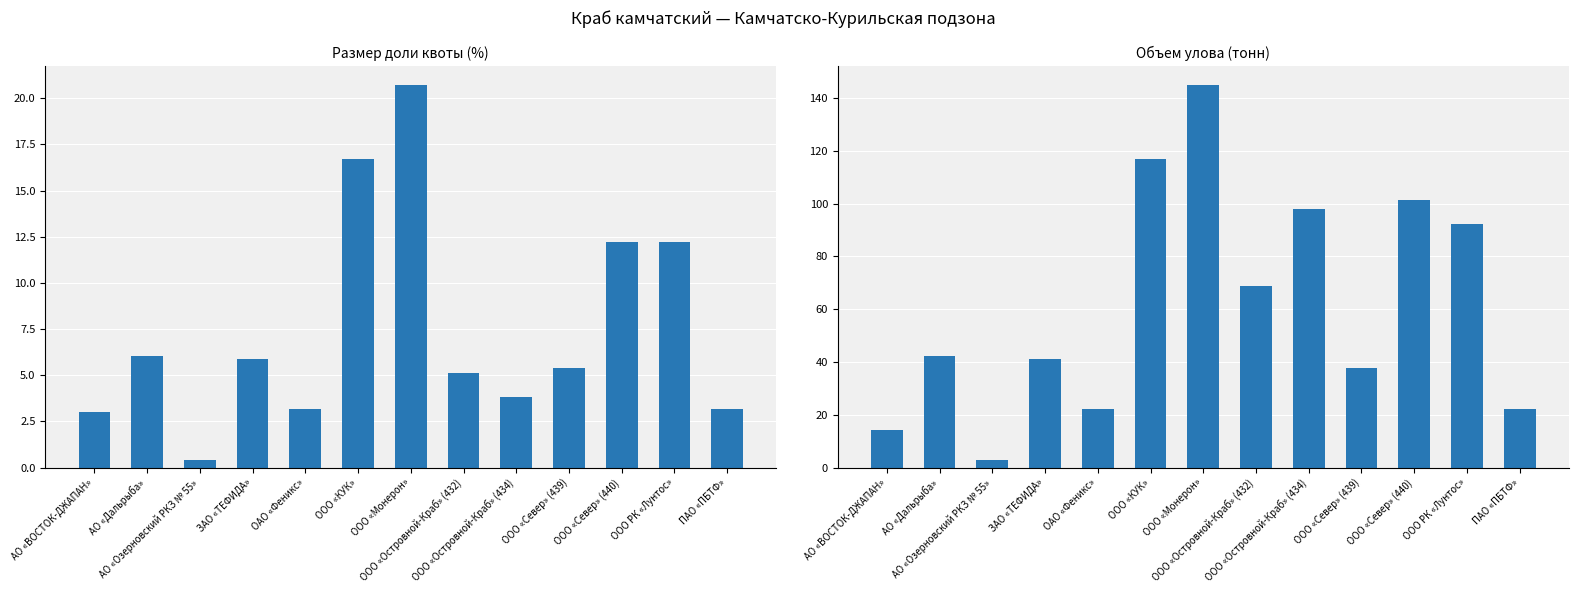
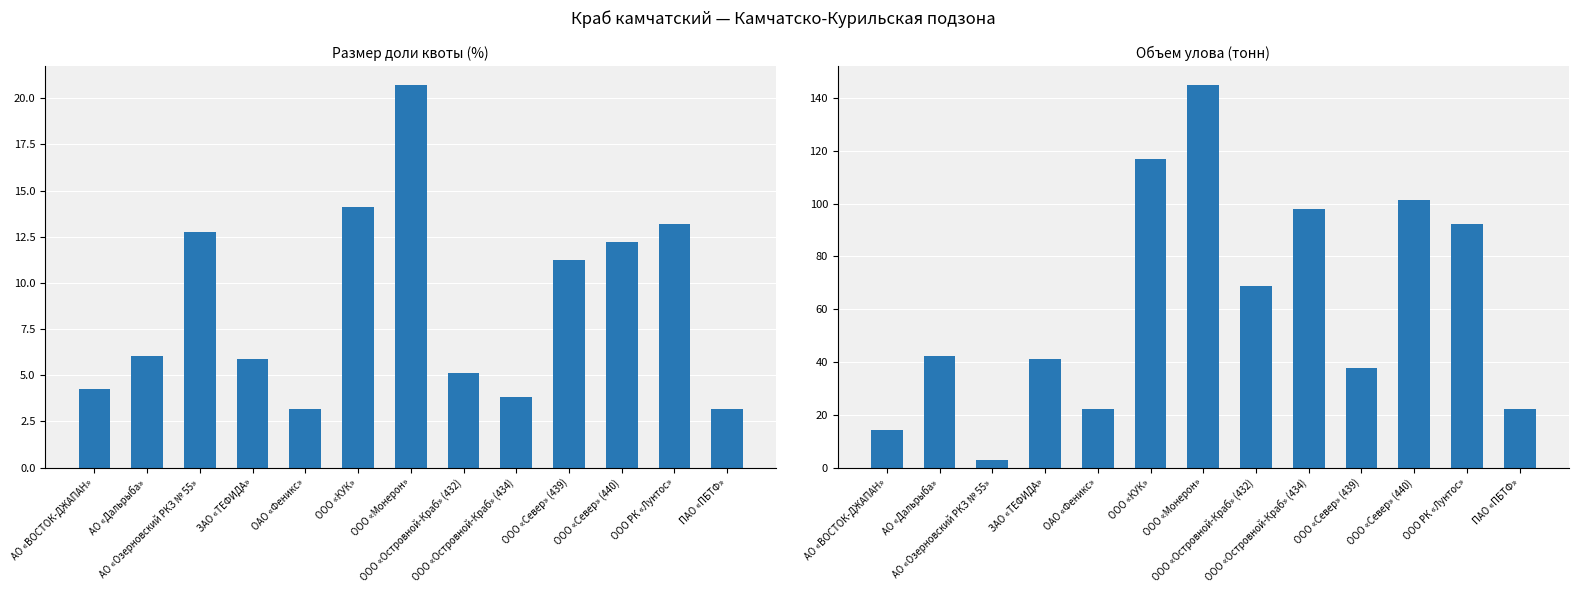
  {
    "Размер доли квоты (%)": {
-     "АО «ВОСТОК-ДЖАПАН»": 3.0,
+     "АО «ВОСТОК-ДЖАПАН»": 4.3,
      "АО «Дальрыба»": 6.0,
-     "АО «Озерновский РКЗ № 55»": 0.4,
+     "АО «Озерновский РКЗ № 55»": 12.8,
      "ЗАО «ТЕФИДА»": 5.9,
      "ОАО «Феникс»": 3.2,
-     "ООО «КУК»": 16.7,
+     "ООО «КУК»": 14.1,
      "ООО «Монерон»": 20.7,
      "ООО «Островной-Краб» (432)": 5.1,
      "ООО «Островной-Краб» (434)": 3.8,
-     "ООО «Север» (439)": 5.4,
+     "ООО «Север» (439)": 11.2,
      "ООО «Север» (440)": 12.2,
-     "ООО РК «Лунтос»": 12.2,
+     "ООО РК «Лунтос»": 13.2,
      "ПАО «ПБТФ»": 3.2
    },
    "Объем улова (тонн)": {
      "АО «ВОСТОК-ДЖАПАН»": 14,
      "АО «Дальрыба»": 42,
      "АО «Озерновский РКЗ № 55»": 3,
      "ЗАО «ТЕФИДА»": 41,
      "ОАО «Феникс»": 22,
      "ООО «КУК»": 117,
      "ООО «Монерон»": 145,
      "ООО «Островной-Краб» (432)": 69,
      "ООО «Островной-Краб» (434)": 98,
      "ООО «Север» (439)": 38,
      "ООО «Север» (440)": 101,
      "ООО РК «Лунтос»": 92,
      "ПАО «ПБТФ»": 22
    }
  }
